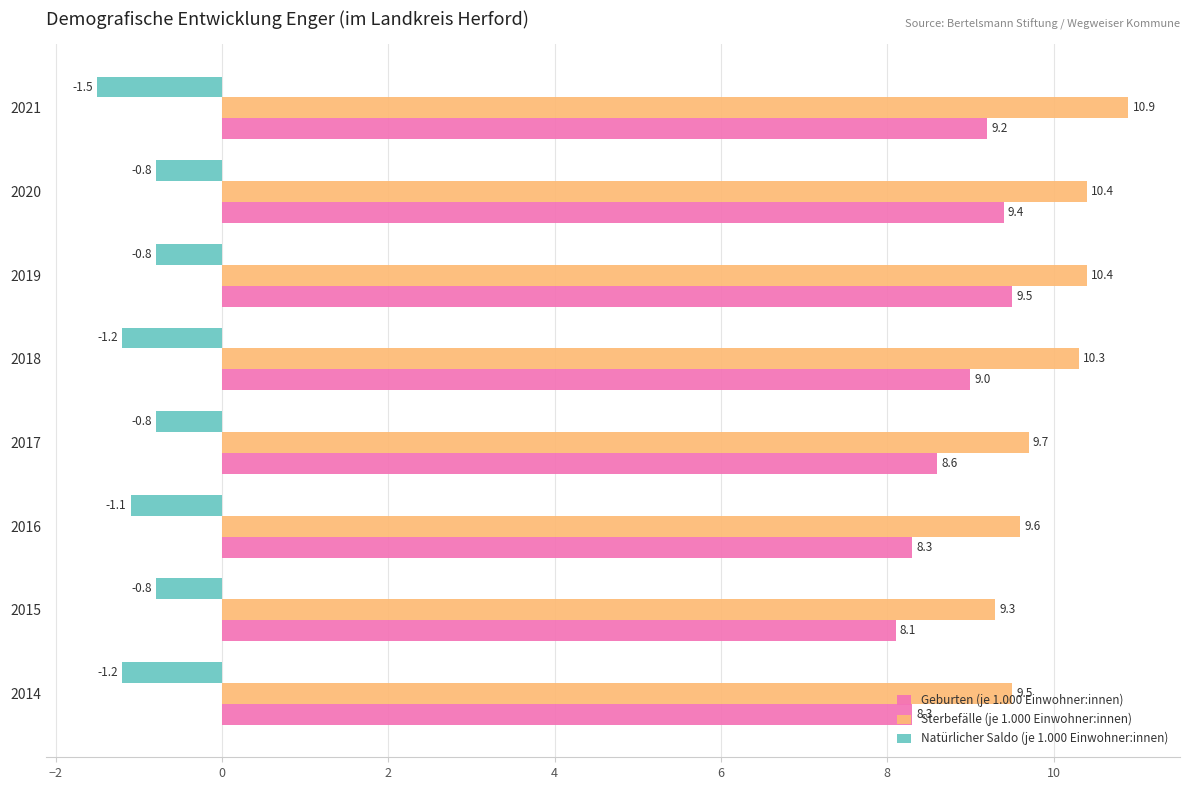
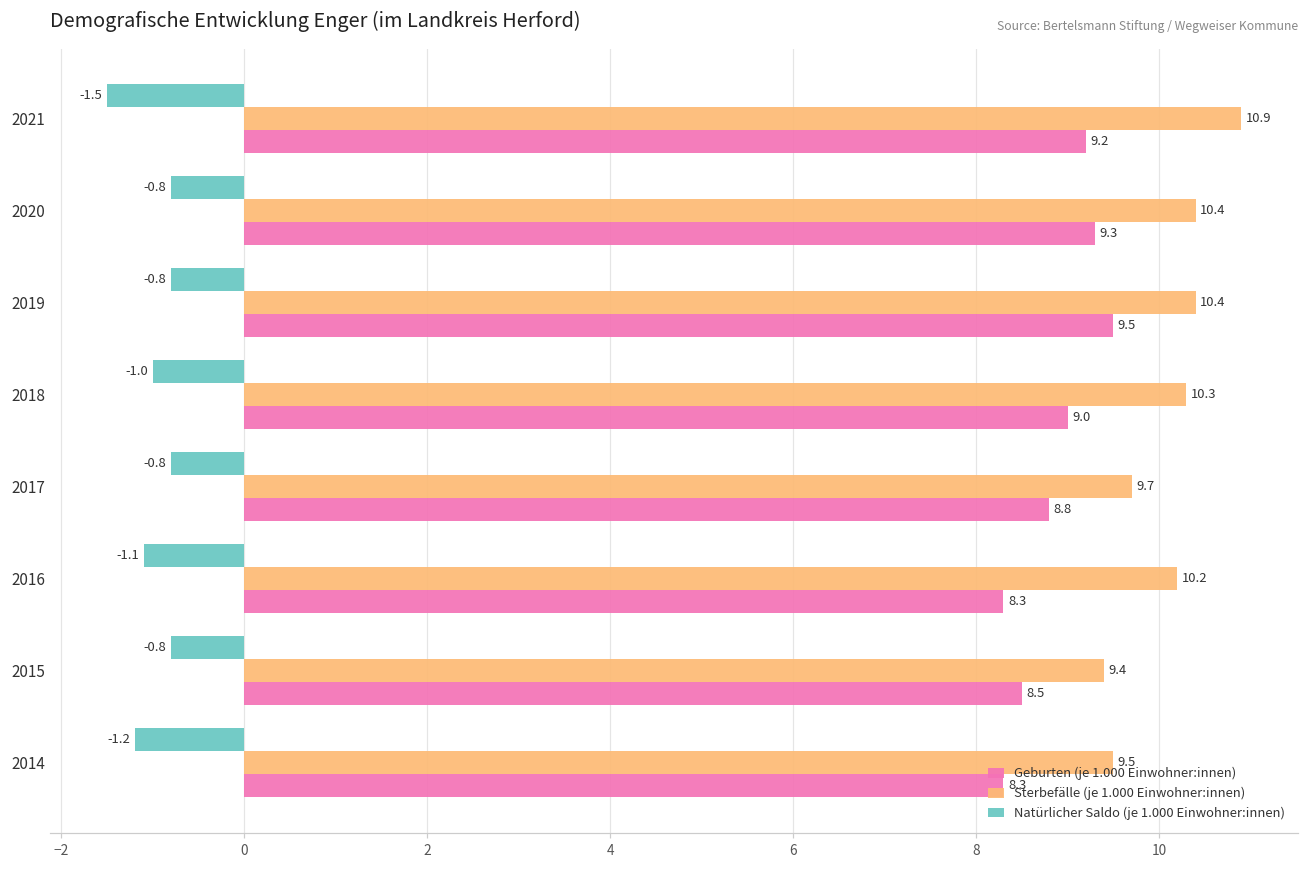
  {
    "Geburten (je 1.000 Einwohner:innen)": {
      "2021": 9.2,
-     "2020": 9.4,
+     "2020": 9.3,
      "2019": 9.5,
      "2018": 9.0,
-     "2017": 8.6,
+     "2017": 8.8,
      "2016": 8.3,
-     "2015": 8.1,
+     "2015": 8.5,
      "2014": 8.3
    },
    "Sterbefälle (je 1.000 Einwohner:innen)": {
      "2021": 10.9,
      "2020": 10.4,
      "2019": 10.4,
      "2018": 10.3,
      "2017": 9.7,
-     "2016": 9.6,
-     "2015": 9.3,
+     "2016": 10.2,
+     "2015": 9.4,
      "2014": 9.5
    },
    "Natürlicher Saldo (je 1.000 Einwohner:innen)": {
      "2021": -1.5,
      "2020": -0.8,
      "2019": -0.8,
-     "2018": -1.2,
+     "2018": -1.0,
      "2017": -0.8,
      "2016": -1.1,
      "2015": -0.8,
      "2014": -1.2
    }
  }
